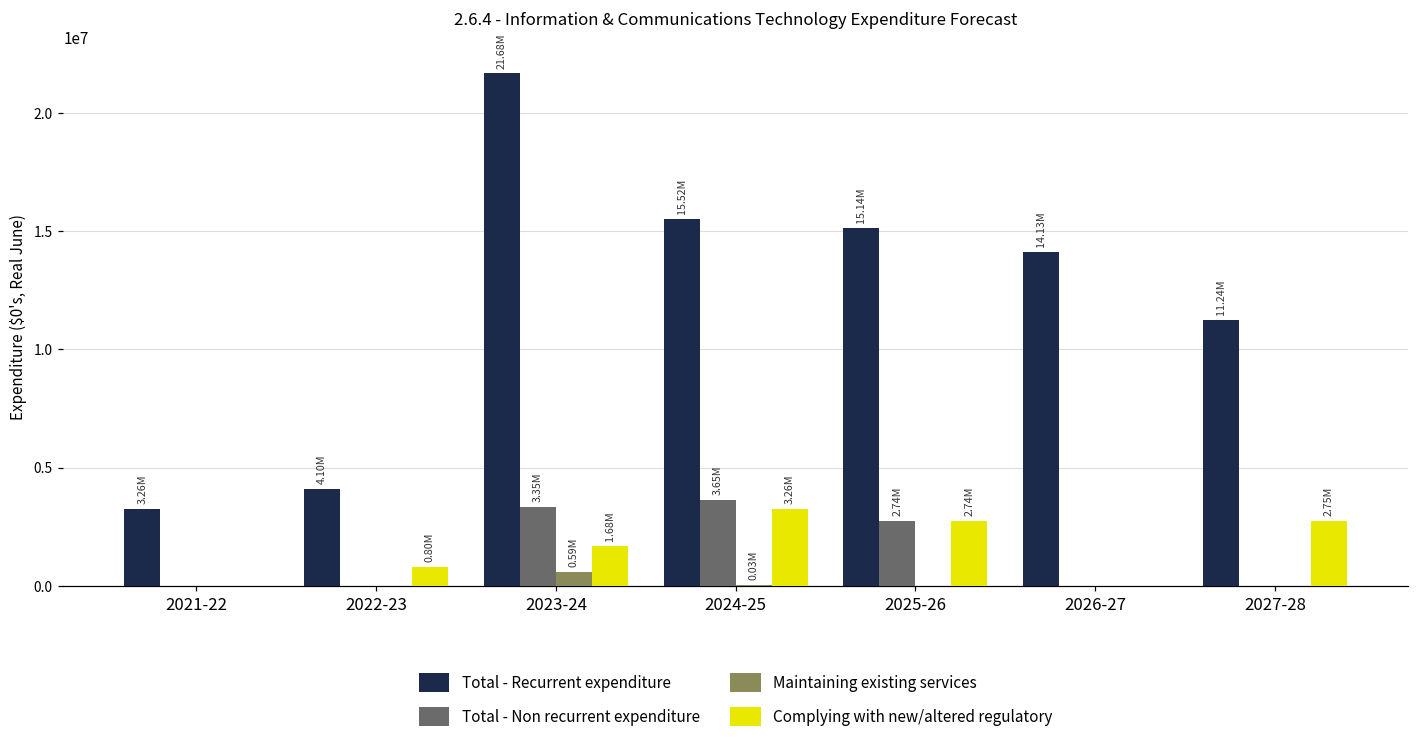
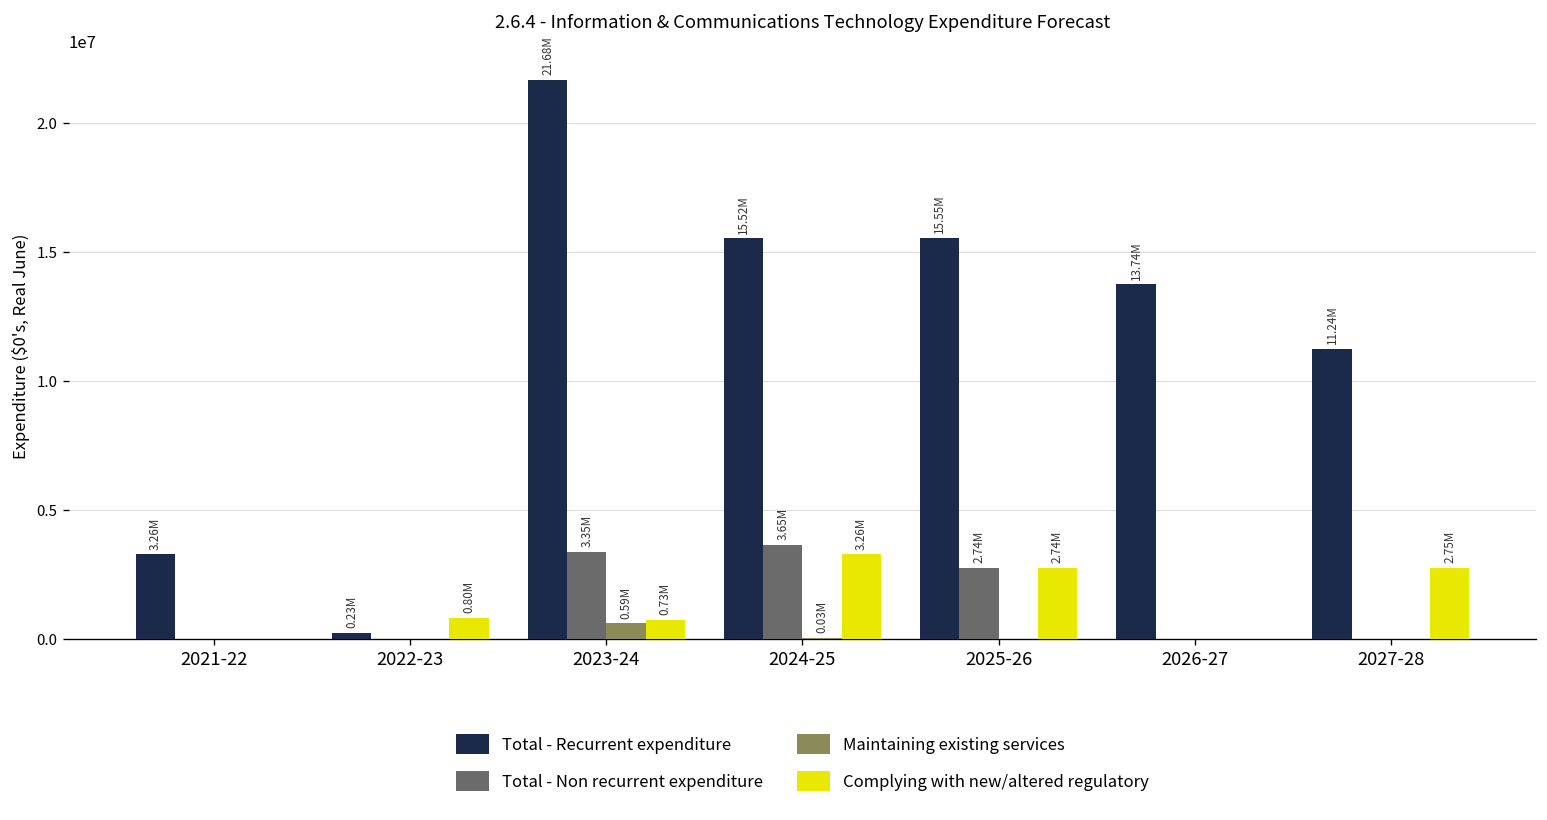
  {
    "Total - Recurrent expenditure": {
      "2021-22": "3.26M",
-     "2022-23": "4.10M",
+     "2022-23": "0.23M",
      "2023-24": "21.68M",
      "2024-25": "15.52M",
-     "2025-26": "15.14M",
-     "2026-27": "14.13M",
+     "2025-26": "15.55M",
+     "2026-27": "13.74M",
      "2027-28": "11.24M"
    },
    "Complying with new/altered regulatory": {
      "2022-23": "0.80M",
-     "2023-24": "1.68M",
+     "2023-24": "0.73M",
      "2024-25": "3.26M",
      "2025-26": "2.74M",
      "2027-28": "2.75M"
    }
  }
